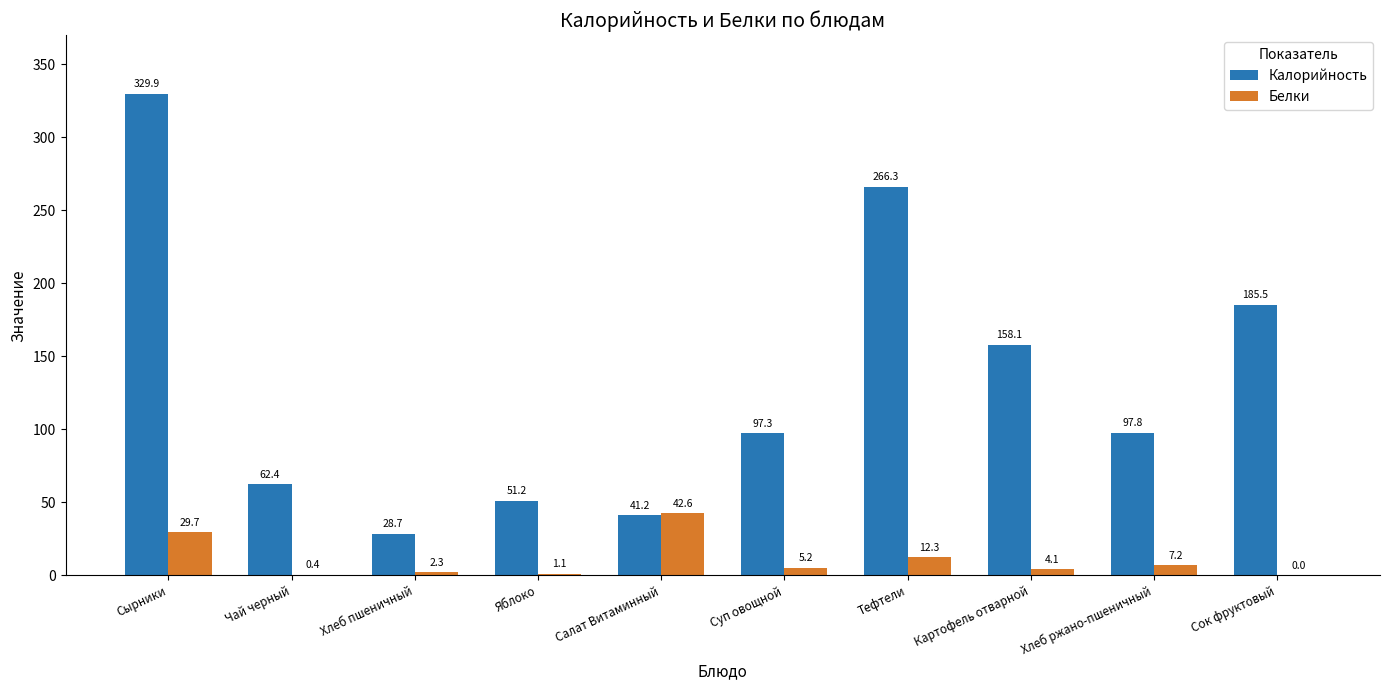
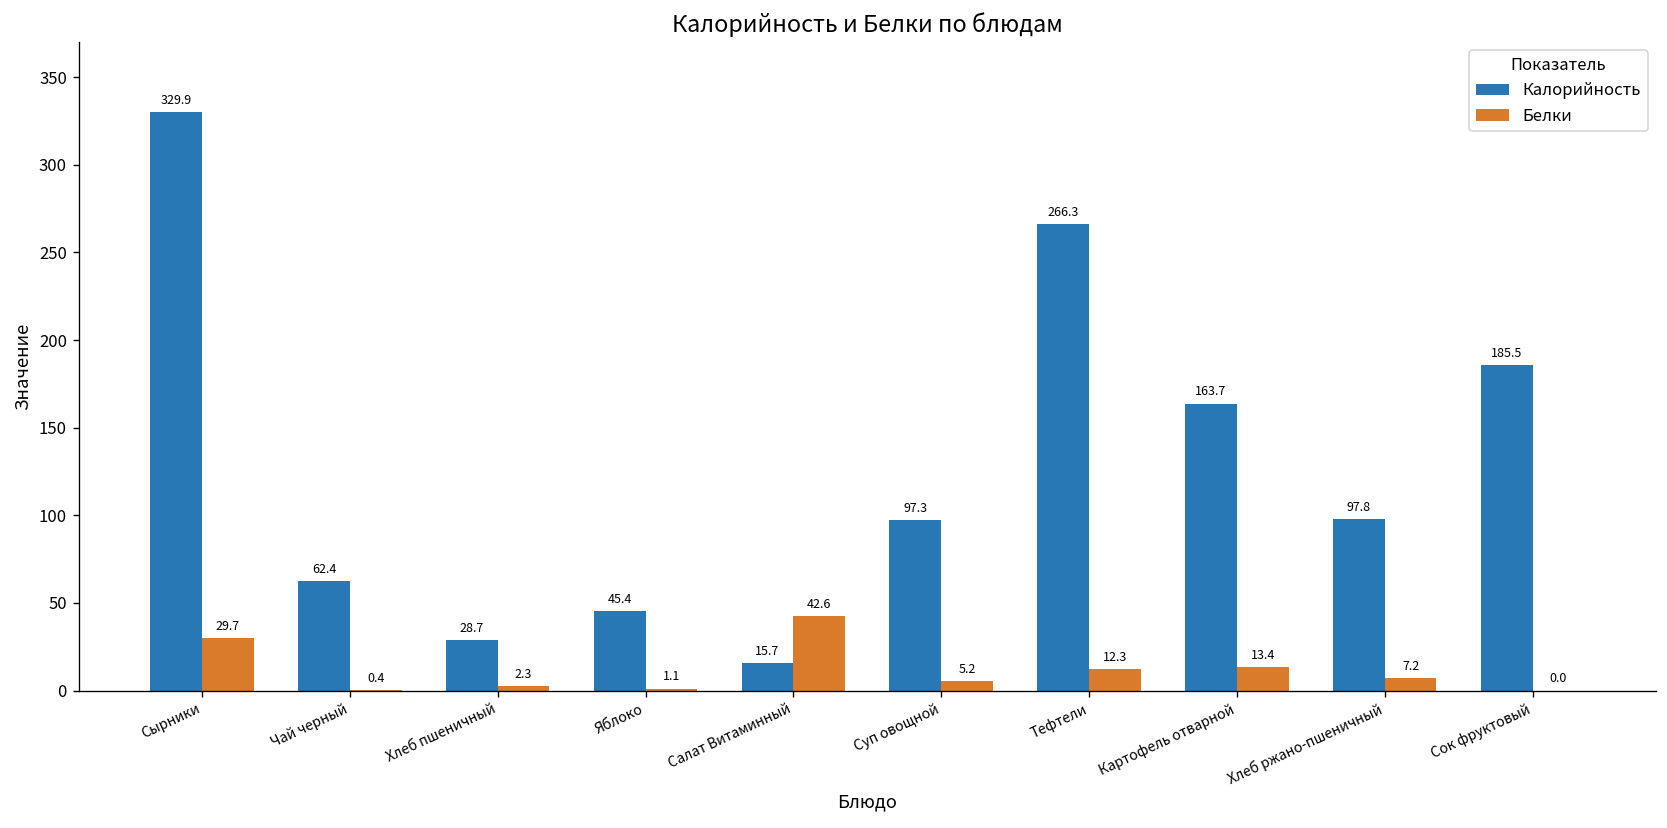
  {
    "Калорийность": {
      "Сырники": 329.9,
      "Чай черный": 62.4,
      "Хлеб пшеничный": 28.7,
-     "Яблоко": 51.2,
-     "Салат Витаминный": 41.2,
+     "Яблоко": 45.4,
+     "Салат Витаминный": 15.7,
      "Суп овощной": 97.3,
      "Тефтели": 266.3,
-     "Картофель отварной": 158.1,
+     "Картофель отварной": 163.7,
      "Хлеб ржано-пшеничный": 97.8,
      "Сок фруктовый": 185.5
    },
    "Белки": {
      "Сырники": 29.7,
      "Чай черный": 0.4,
      "Хлеб пшеничный": 2.3,
      "Яблоко": 1.1,
      "Салат Витаминный": 42.6,
      "Суп овощной": 5.2,
      "Тефтели": 12.3,
-     "Картофель отварной": 4.1,
+     "Картофель отварной": 13.4,
      "Хлеб ржано-пшеничный": 7.2,
      "Сок фруктовый": 0.0
    }
  }
